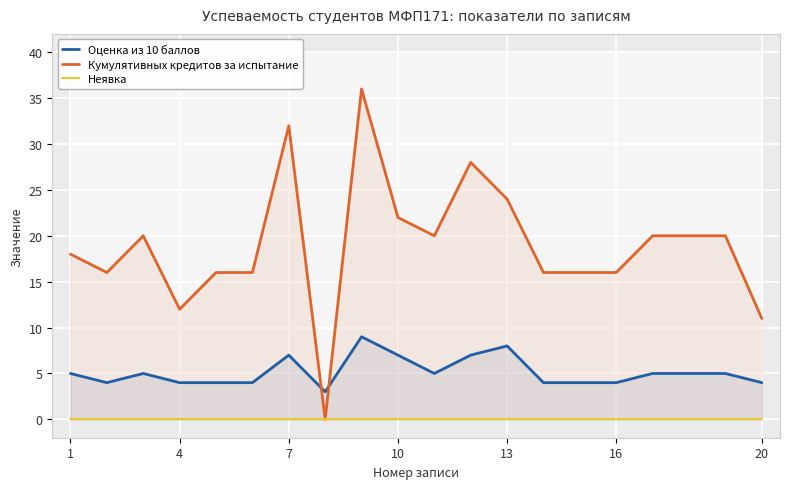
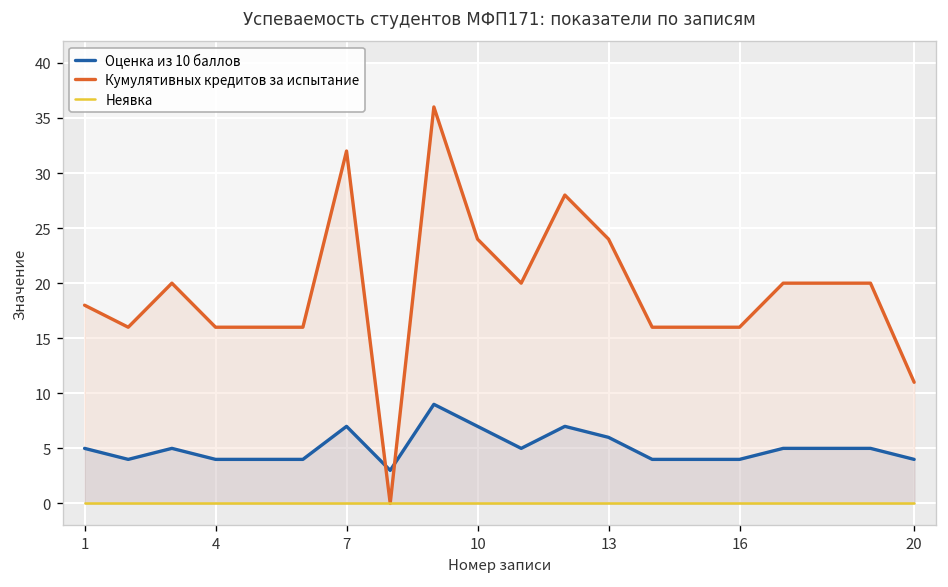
  {
    "Оценка из 10 баллов": {
      "1": 5,
      "4": 4,
      "7": 7,
      "10": 7,
-     "13": 8,
+     "13": 6,
      "16": 4,
      "20": 4
    },
    "Кумулятивных кредитов за испытание": {
      "1": 18,
-     "4": 12,
+     "4": 16,
      "7": 32,
-     "10": 22,
+     "10": 24,
      "13": 24,
      "16": 16,
      "20": 11
    },
    "Неявка": {
      "1": 0,
      "4": 0,
      "7": 0,
      "10": 0,
      "13": 0,
      "16": 0,
      "20": 0
    }
  }
